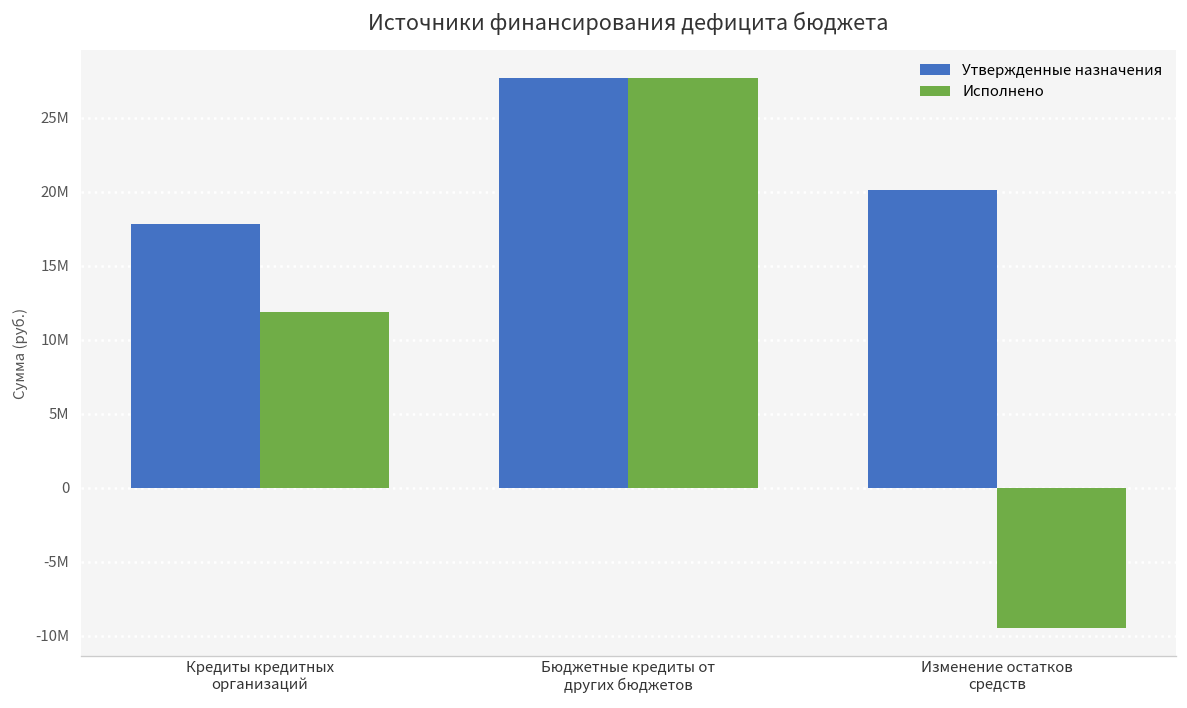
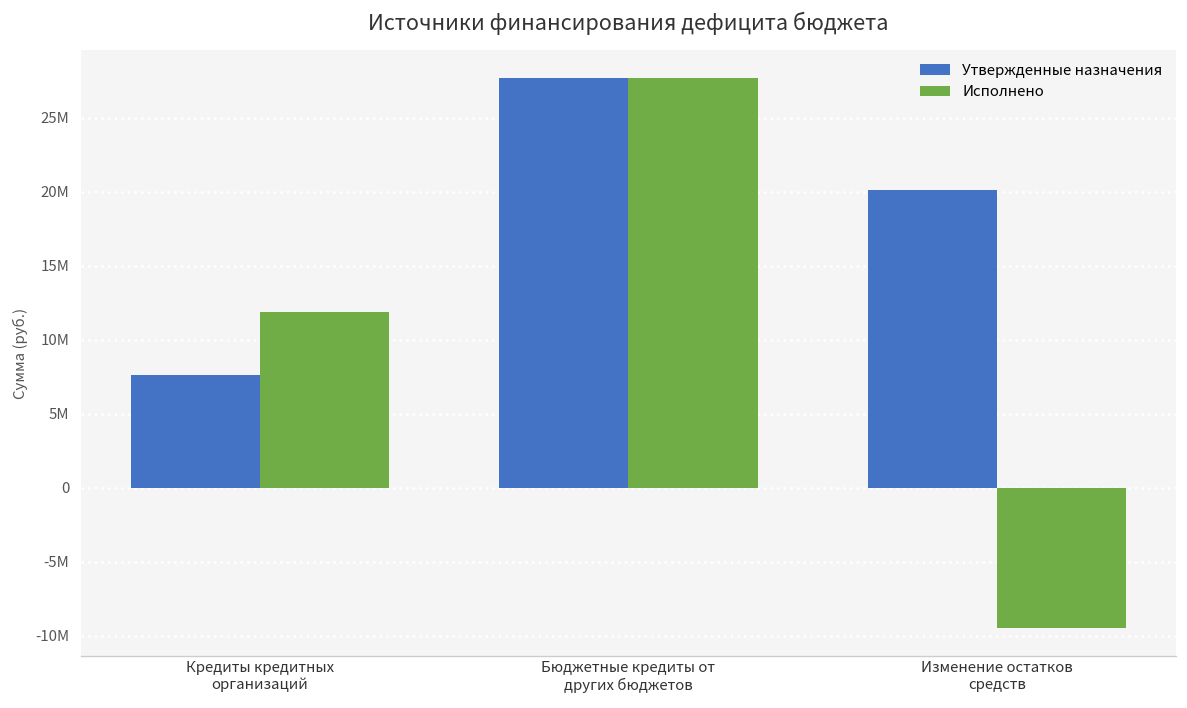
  {
    "Утвержденные назначения": {
-     "Кредиты кредитных организаций": 17800000,
+     "Кредиты кредитных организаций": 7600000,
      "Бюджетные кредиты от других бюджетов": 27700000,
      "Изменение остатков средств": 20200000
    },
    "Исполнено": {
      "Кредиты кредитных организаций": 11800000,
      "Бюджетные кредиты от других бюджетов": 27700000,
      "Изменение остатков средств": -9500000
    }
  }
